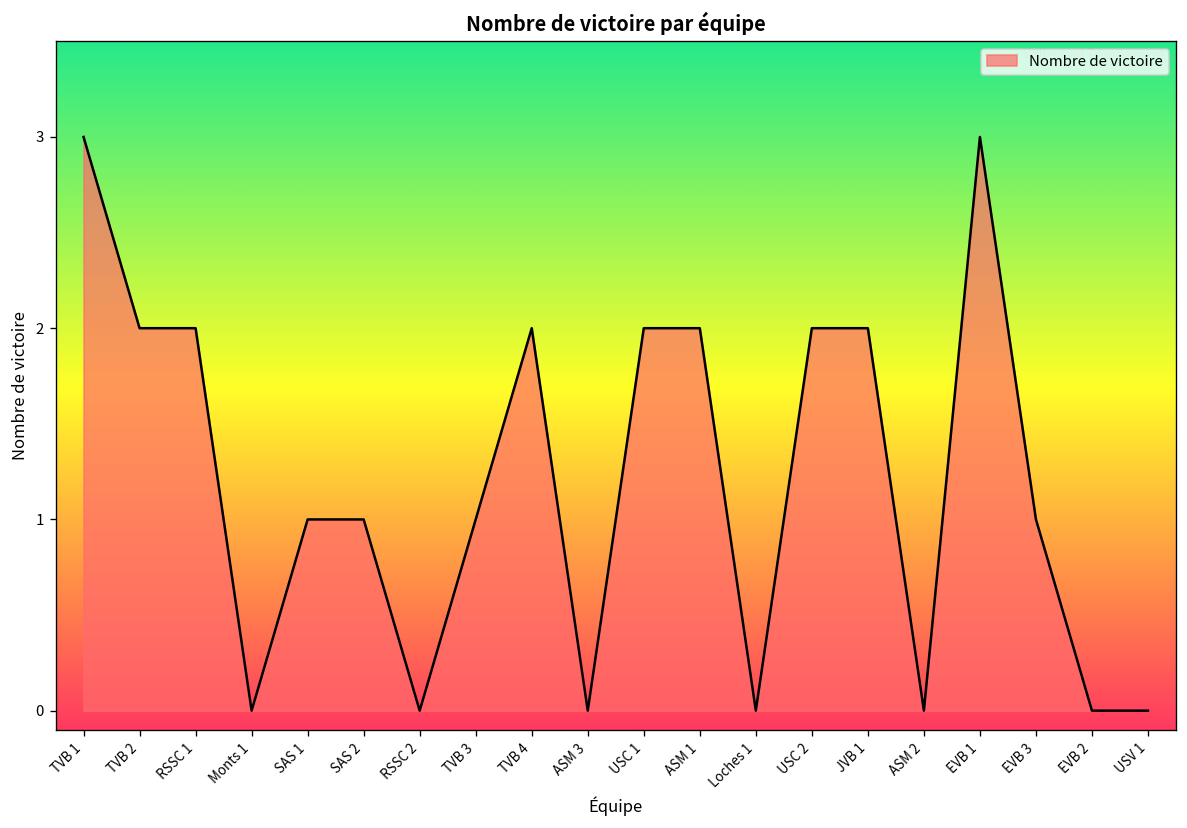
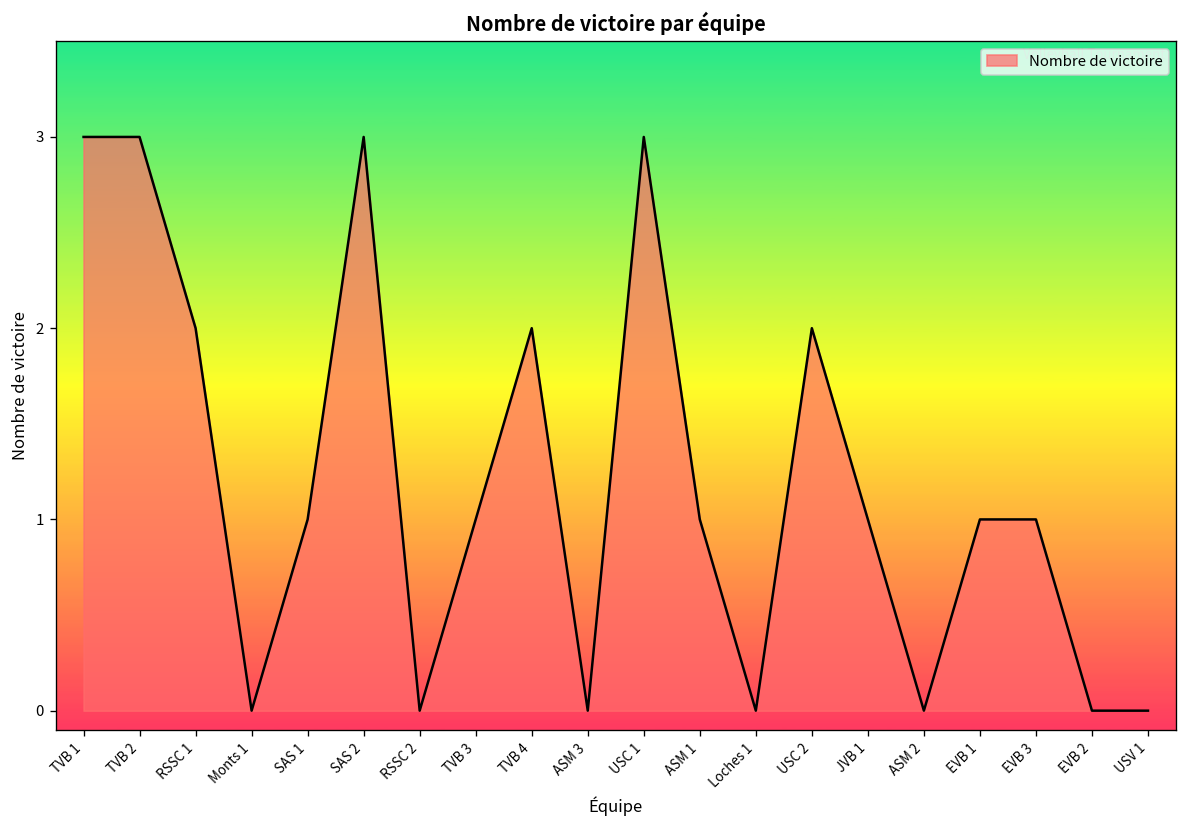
  {
    "TVB 1": 3,
-   "TVB 2": 2,
+   "TVB 2": 3,
    "RSSC 1": 2,
    "Monts 1": 0,
    "SAS 1": 1,
-   "SAS 2": 1,
+   "SAS 2": 3,
    "RSSC 2": 0,
    "TVB 3": 1,
    "TVB 4": 2,
    "ASM 3": 0,
-   "USC 1": 2,
-   "ASM 1": 2,
+   "USC 1": 3,
+   "ASM 1": 1,
    "Loches 1": 0,
    "USC 2": 2,
-   "JVB 1": 2,
+   "JVB 1": 1,
    "ASM 2": 0,
-   "EVB 1": 3,
+   "EVB 1": 1,
    "EVB 3": 1,
    "EVB 2": 0,
    "USV 1": 0
  }
